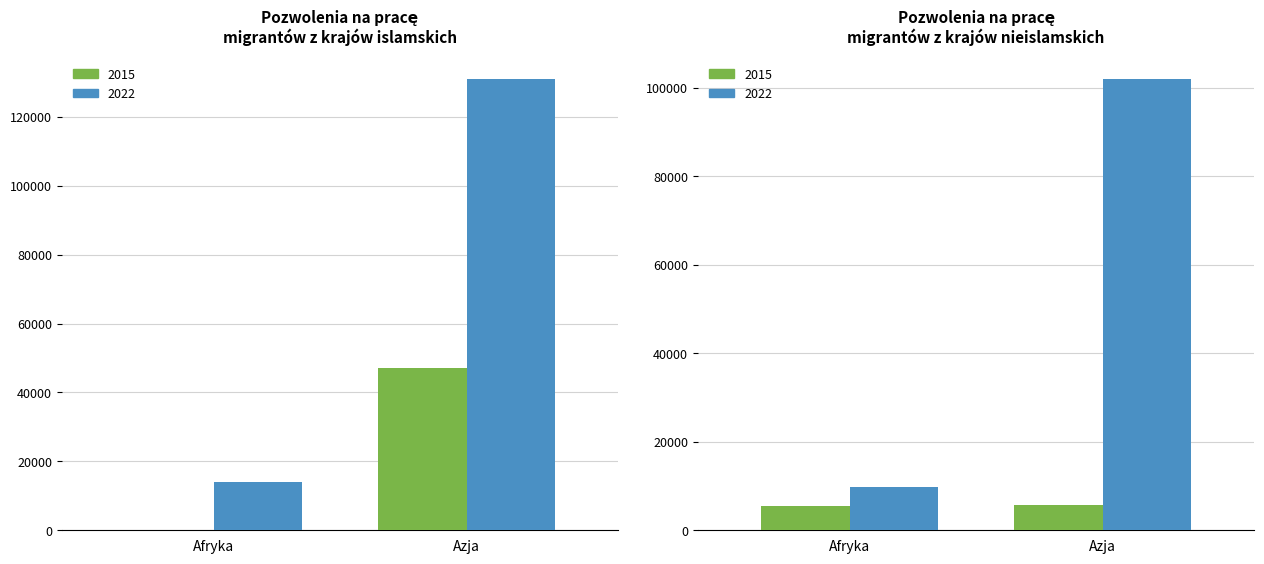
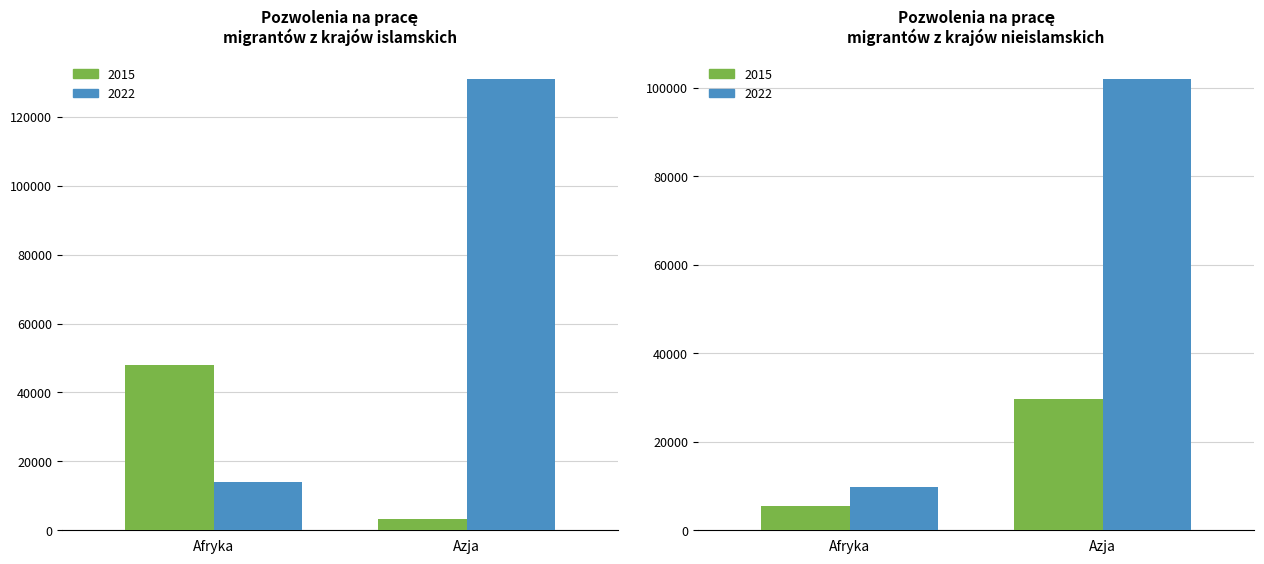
  {
    "Pozwolenia na pracę migrantów z krajów islamskich": {
      "2015": {
-       "Afryka": 0,
-       "Azja": 47000
+       "Afryka": 48000,
+       "Azja": 3000
      },
      "2022": {
        "Afryka": 14000,
        "Azja": 131000
      }
    },
    "Pozwolenia na pracę migrantów z krajów nieislamskich": {
      "2015": {
        "Afryka": 5000,
-       "Azja": 6000
+       "Azja": 30000
      },
      "2022": {
        "Afryka": 10000,
        "Azja": 102000
      }
    }
  }
